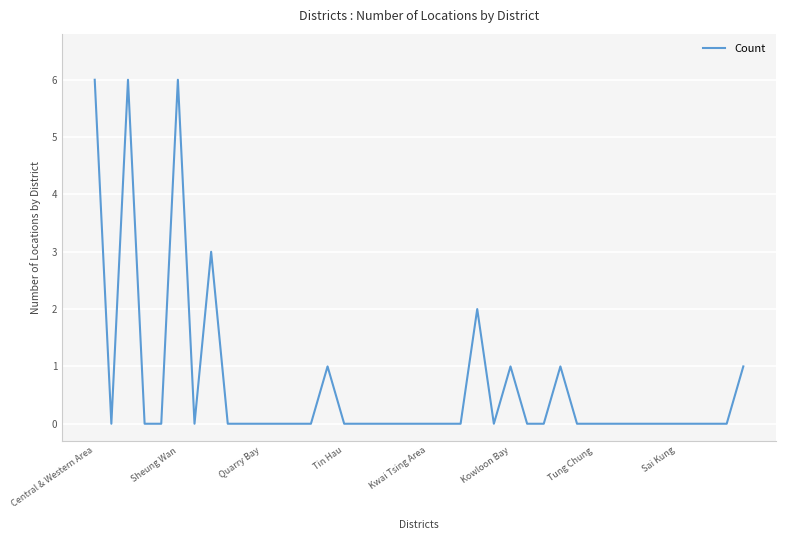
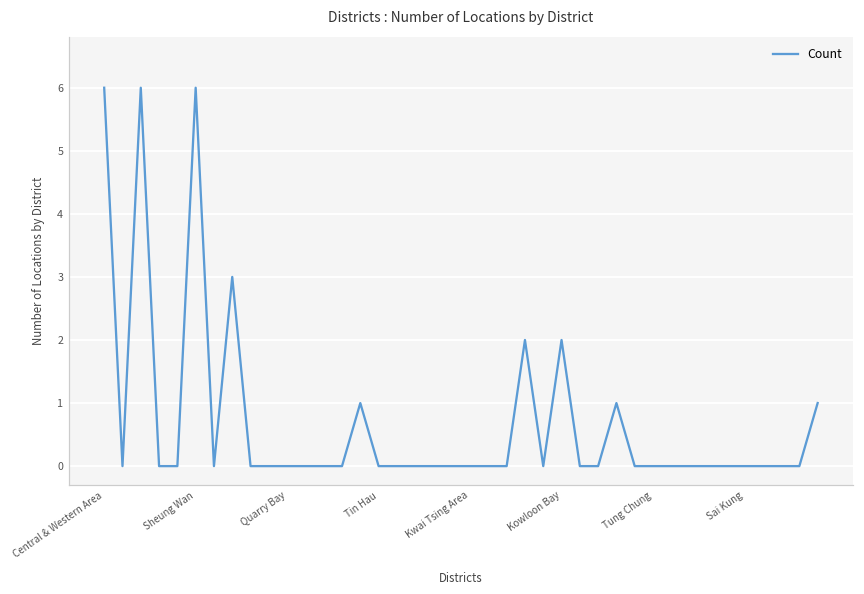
  {
    "Central & Western Area": 6,
    "Sheung Wan": 6,
    "Quarry Bay": 0,
    "Tin Hau": 0,
    "Kwai Tsing Area": 0,
-   "Kowloon Bay": 1,
+   "Kowloon Bay": 2,
    "Tung Chung": 0,
    "Sai Kung": 0
  }
